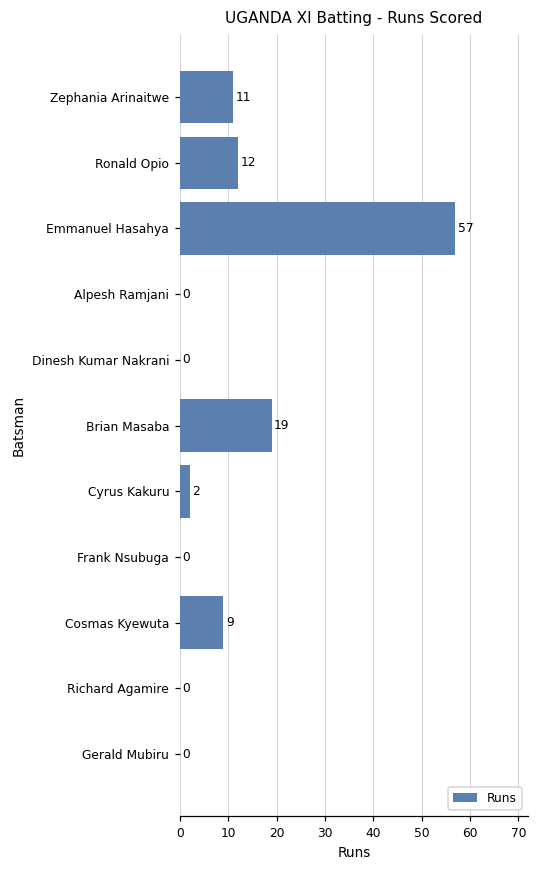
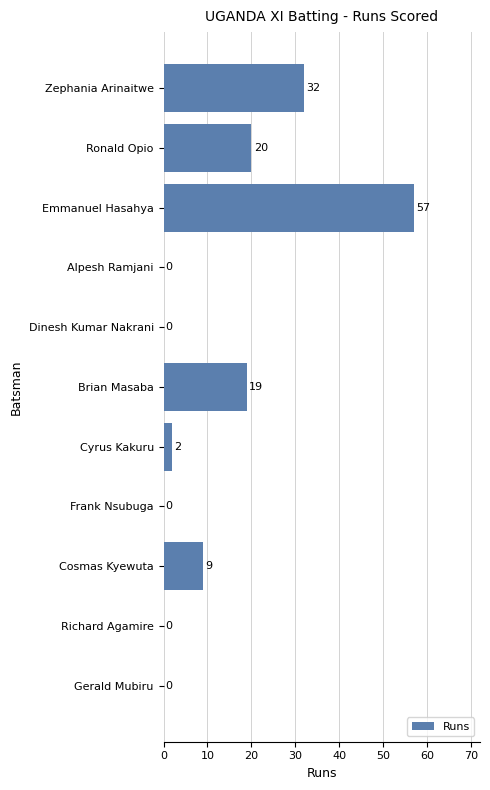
  {
-   "Zephania Arinaitwe": 11,
-   "Ronald Opio": 12,
+   "Zephania Arinaitwe": 32,
+   "Ronald Opio": 20,
    "Emmanuel Hasahya": 57,
    "Alpesh Ramjani": 0,
    "Dinesh Kumar Nakrani": 0,
    "Brian Masaba": 19,
    "Cyrus Kakuru": 2,
    "Frank Nsubuga": 0,
    "Cosmas Kyewuta": 9,
    "Richard Agamire": 0,
    "Gerald Mubiru": 0
  }
